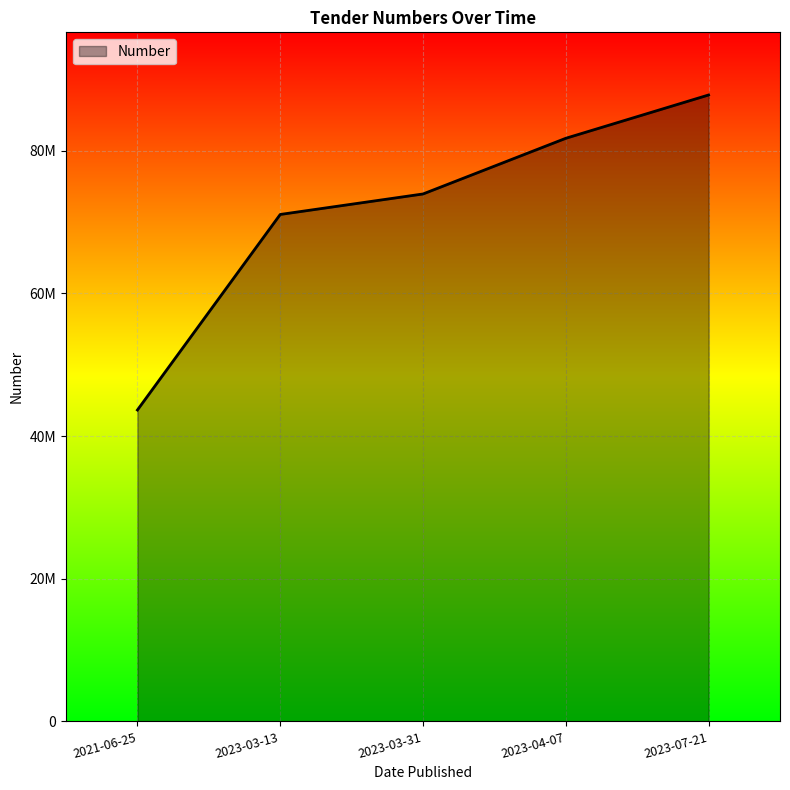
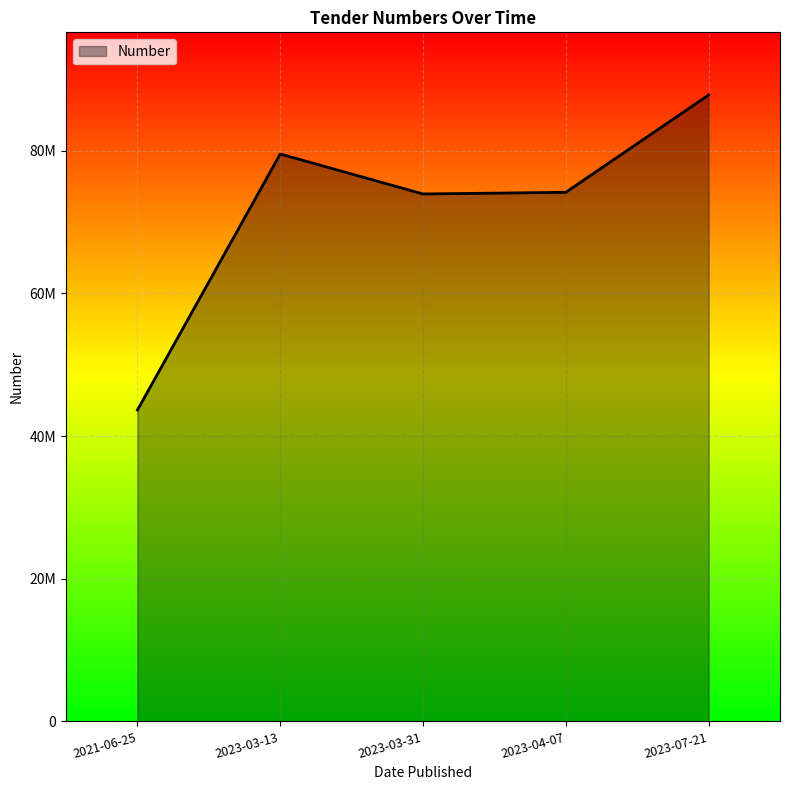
  {
    "2021-06-25": 44000000,
-   "2023-03-13": 71000000,
+   "2023-03-13": 80000000,
    "2023-03-31": 74000000,
-   "2023-04-07": 82000000,
+   "2023-04-07": 74000000,
    "2023-07-21": 88000000
  }
